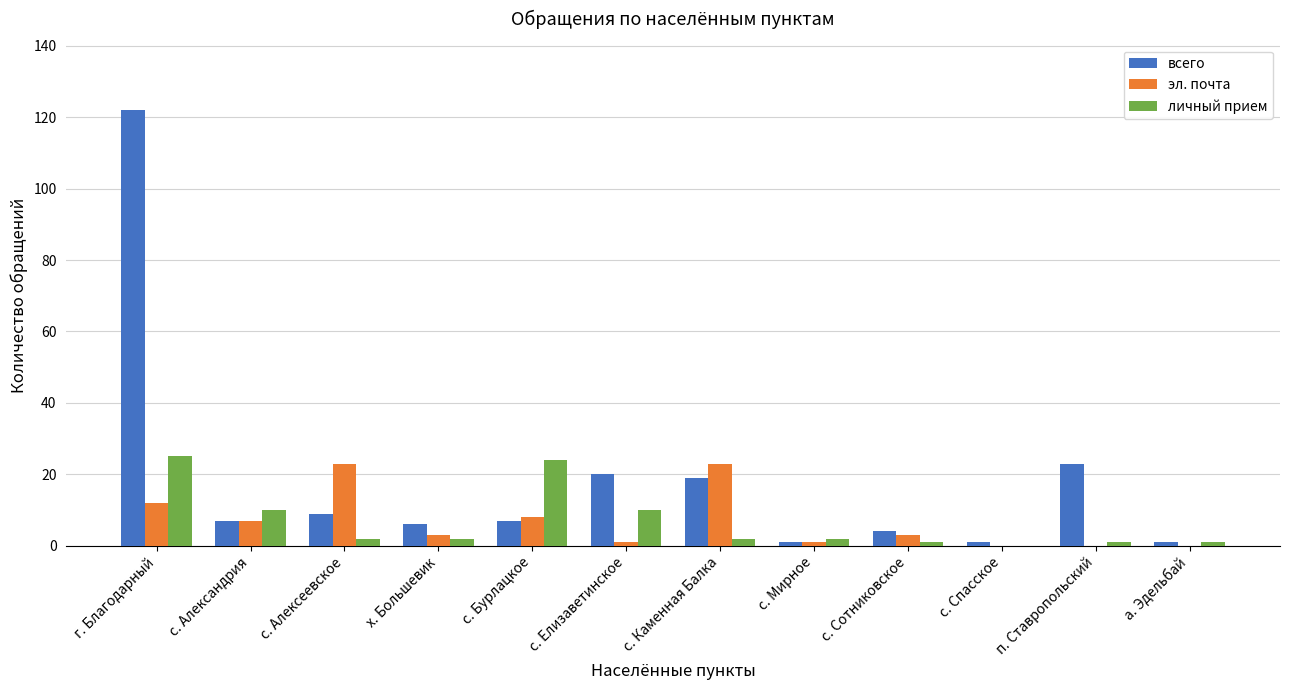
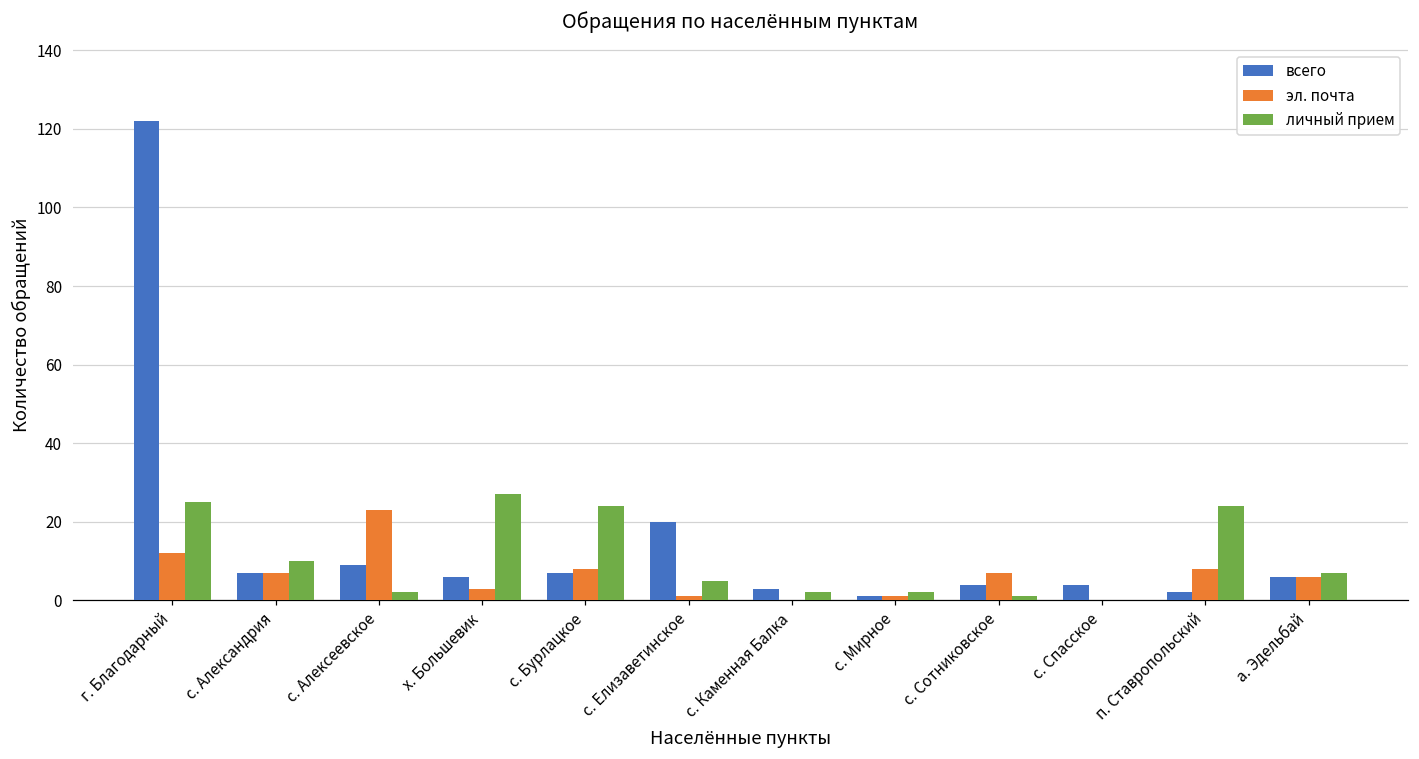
  {
    "всего": {
      "г. Благодарный": 122,
      "с. Александрия": 7,
      "с. Алексеевское": 9,
      "х. Большевик": 6,
      "с. Бурлацкое": 7,
      "с. Елизаветинское": 20,
-     "с. Каменная Балка": 19,
+     "с. Каменная Балка": 3,
      "с. Мирное": 1,
      "с. Сотниковское": 4,
-     "с. Спасское": 1,
-     "п. Ставропольский": 23,
-     "а. Эдельбай": 1
+     "с. Спасское": 4,
+     "п. Ставропольский": 2,
+     "а. Эдельбай": 6
    },
    "эл. почта": {
      "г. Благодарный": 12,
      "с. Александрия": 7,
      "с. Алексеевское": 23,
      "х. Большевик": 3,
      "с. Бурлацкое": 8,
      "с. Елизаветинское": 1,
-     "с. Каменная Балка": 23,
+     "с. Каменная Балка": 0,
      "с. Мирное": 1,
-     "с. Сотниковское": 3,
+     "с. Сотниковское": 7,
      "с. Спасское": 0,
-     "п. Ставропольский": 0,
-     "а. Эдельбай": 0
+     "п. Ставропольский": 8,
+     "а. Эдельбай": 6
    },
    "личный прием": {
      "г. Благодарный": 25,
      "с. Александрия": 10,
      "с. Алексеевское": 2,
-     "х. Большевик": 2,
+     "х. Большевик": 27,
      "с. Бурлацкое": 24,
-     "с. Елизаветинское": 10,
+     "с. Елизаветинское": 5,
      "с. Каменная Балка": 2,
      "с. Мирное": 2,
      "с. Сотниковское": 1,
      "с. Спасское": 0,
-     "п. Ставропольский": 1,
-     "а. Эдельбай": 1
+     "п. Ставропольский": 24,
+     "а. Эдельбай": 7
    }
  }
